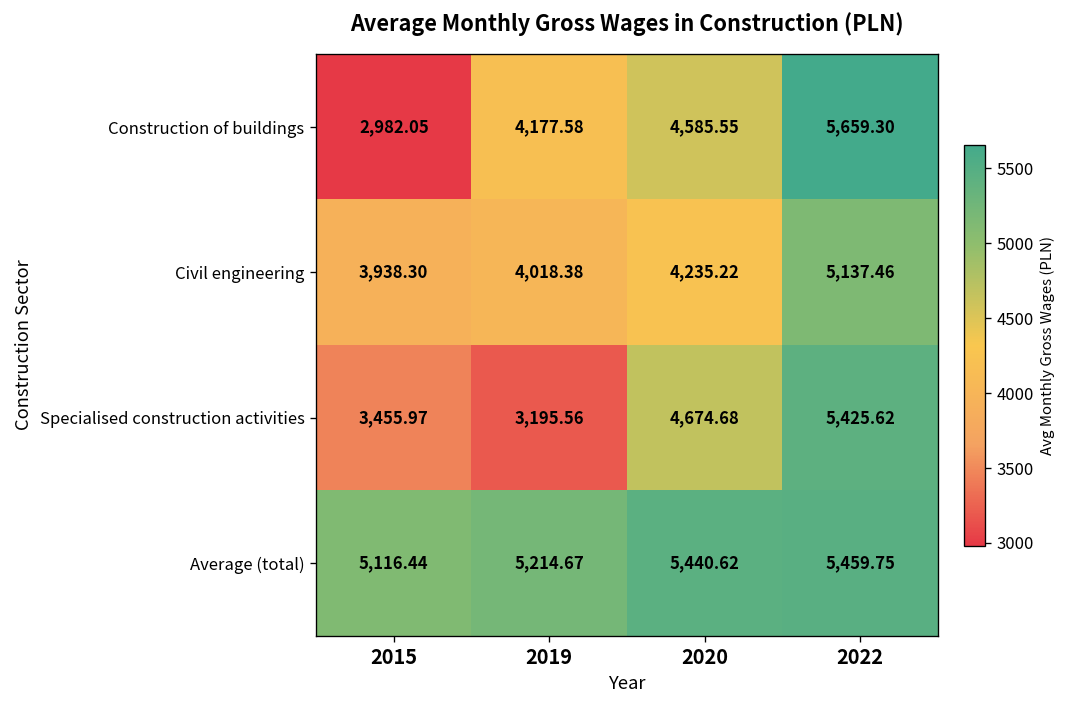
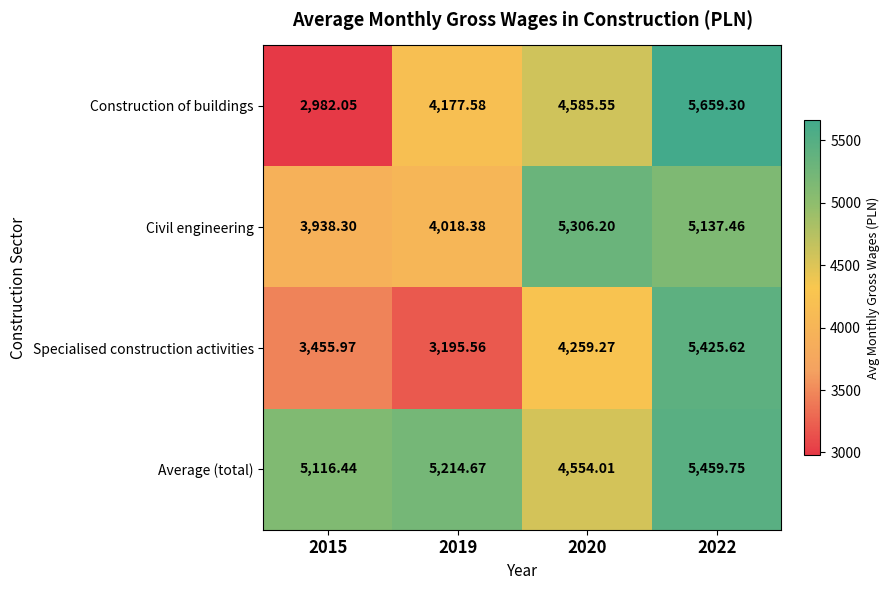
  {
    "Construction of buildings": {
      "2015": "2,982.05",
      "2019": "4,177.58",
      "2020": "4,585.55",
      "2022": "5,659.30"
    },
    "Civil engineering": {
      "2015": "3,938.30",
      "2019": "4,018.38",
-     "2020": "4,235.22",
+     "2020": "5,306.20",
      "2022": "5,137.46"
    },
    "Specialised construction activities": {
      "2015": "3,455.97",
      "2019": "3,195.56",
-     "2020": "4,674.68",
+     "2020": "4,259.27",
      "2022": "5,425.62"
    },
    "Average (total)": {
      "2015": "5,116.44",
      "2019": "5,214.67",
-     "2020": "5,440.62",
+     "2020": "4,554.01",
      "2022": "5,459.75"
    }
  }
